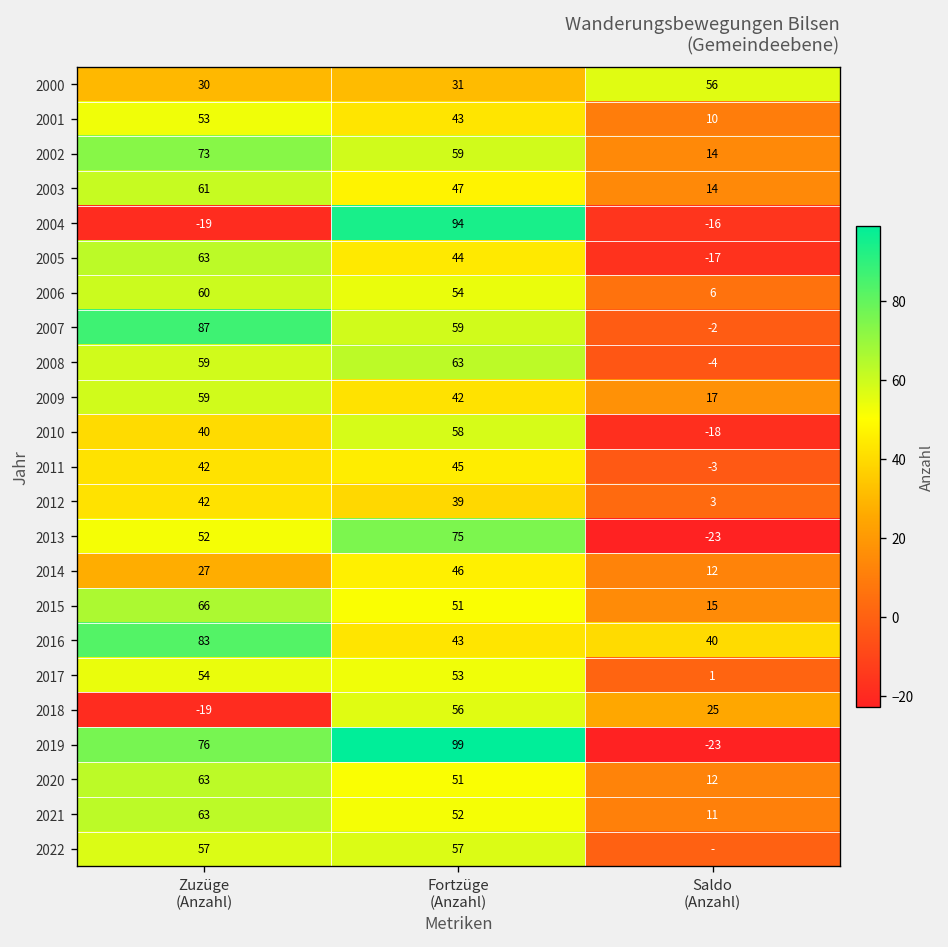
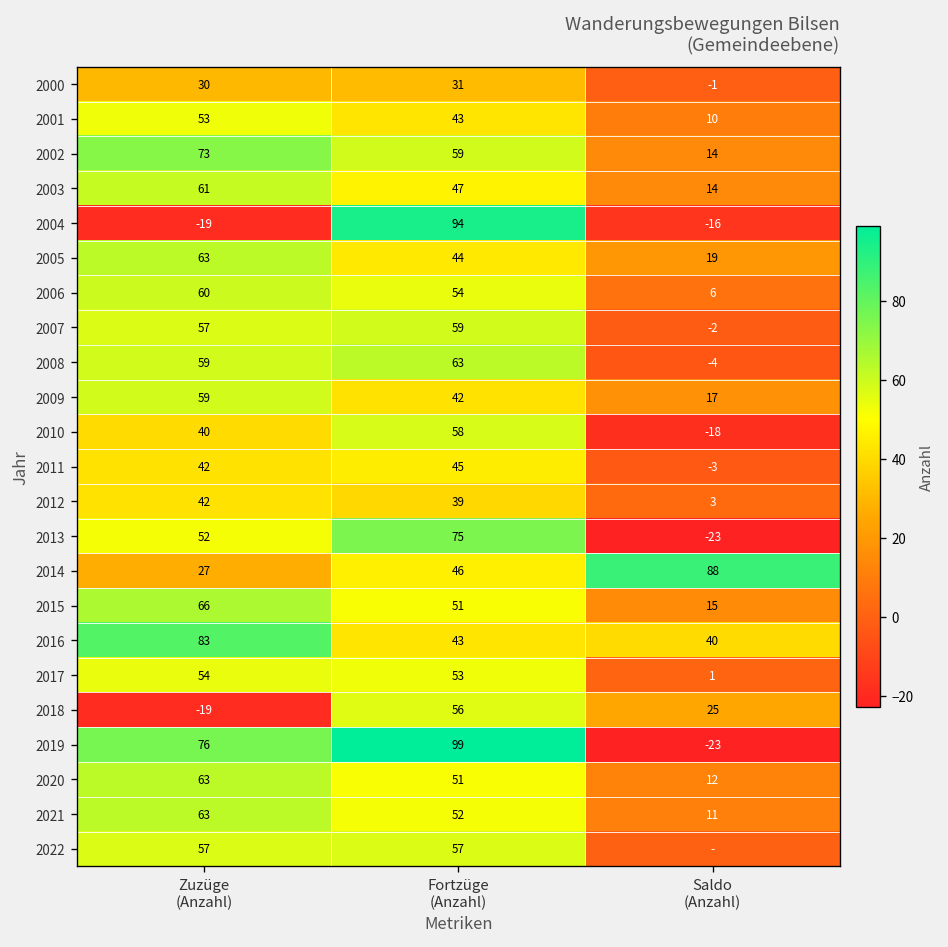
  {
    "2000": {
      "Zuzüge (Anzahl)": 30,
      "Fortzüge (Anzahl)": 31,
-     "Saldo (Anzahl)": 56
+     "Saldo (Anzahl)": -1
    },
    "2001": {
      "Zuzüge (Anzahl)": 53,
      "Fortzüge (Anzahl)": 43,
      "Saldo (Anzahl)": 10
    },
    "2002": {
      "Zuzüge (Anzahl)": 73,
      "Fortzüge (Anzahl)": 59,
      "Saldo (Anzahl)": 14
    },
    "2003": {
      "Zuzüge (Anzahl)": 61,
      "Fortzüge (Anzahl)": 47,
      "Saldo (Anzahl)": 14
    },
    "2004": {
      "Zuzüge (Anzahl)": -19,
      "Fortzüge (Anzahl)": 94,
      "Saldo (Anzahl)": -16
    },
    "2005": {
      "Zuzüge (Anzahl)": 63,
      "Fortzüge (Anzahl)": 44,
-     "Saldo (Anzahl)": -17
+     "Saldo (Anzahl)": 19
    },
    "2006": {
      "Zuzüge (Anzahl)": 60,
      "Fortzüge (Anzahl)": 54,
      "Saldo (Anzahl)": 6
    },
    "2007": {
-     "Zuzüge (Anzahl)": 87,
+     "Zuzüge (Anzahl)": 57,
      "Fortzüge (Anzahl)": 59,
      "Saldo (Anzahl)": -2
    },
    "2008": {
      "Zuzüge (Anzahl)": 59,
      "Fortzüge (Anzahl)": 63,
      "Saldo (Anzahl)": -4
    },
    "2009": {
      "Zuzüge (Anzahl)": 59,
      "Fortzüge (Anzahl)": 42,
      "Saldo (Anzahl)": 17
    },
    "2010": {
      "Zuzüge (Anzahl)": 40,
      "Fortzüge (Anzahl)": 58,
      "Saldo (Anzahl)": -18
    },
    "2011": {
      "Zuzüge (Anzahl)": 42,
      "Fortzüge (Anzahl)": 45,
      "Saldo (Anzahl)": -3
    },
    "2012": {
      "Zuzüge (Anzahl)": 42,
      "Fortzüge (Anzahl)": 39,
      "Saldo (Anzahl)": 3
    },
    "2013": {
      "Zuzüge (Anzahl)": 52,
      "Fortzüge (Anzahl)": 75,
      "Saldo (Anzahl)": -23
    },
    "2014": {
      "Zuzüge (Anzahl)": 27,
      "Fortzüge (Anzahl)": 46,
-     "Saldo (Anzahl)": 12
+     "Saldo (Anzahl)": 88
    },
    "2015": {
      "Zuzüge (Anzahl)": 66,
      "Fortzüge (Anzahl)": 51,
      "Saldo (Anzahl)": 15
    },
    "2016": {
      "Zuzüge (Anzahl)": 83,
      "Fortzüge (Anzahl)": 43,
      "Saldo (Anzahl)": 40
    },
    "2017": {
      "Zuzüge (Anzahl)": 54,
      "Fortzüge (Anzahl)": 53,
      "Saldo (Anzahl)": 1
    },
    "2018": {
      "Zuzüge (Anzahl)": -19,
      "Fortzüge (Anzahl)": 56,
      "Saldo (Anzahl)": 25
    },
    "2019": {
      "Zuzüge (Anzahl)": 76,
      "Fortzüge (Anzahl)": 99,
      "Saldo (Anzahl)": -23
    },
    "2020": {
      "Zuzüge (Anzahl)": 63,
      "Fortzüge (Anzahl)": 51,
      "Saldo (Anzahl)": 12
    },
    "2021": {
      "Zuzüge (Anzahl)": 63,
      "Fortzüge (Anzahl)": 52,
      "Saldo (Anzahl)": 11
    },
    "2022": {
      "Zuzüge (Anzahl)": 57,
      "Fortzüge (Anzahl)": 57
    }
  }
